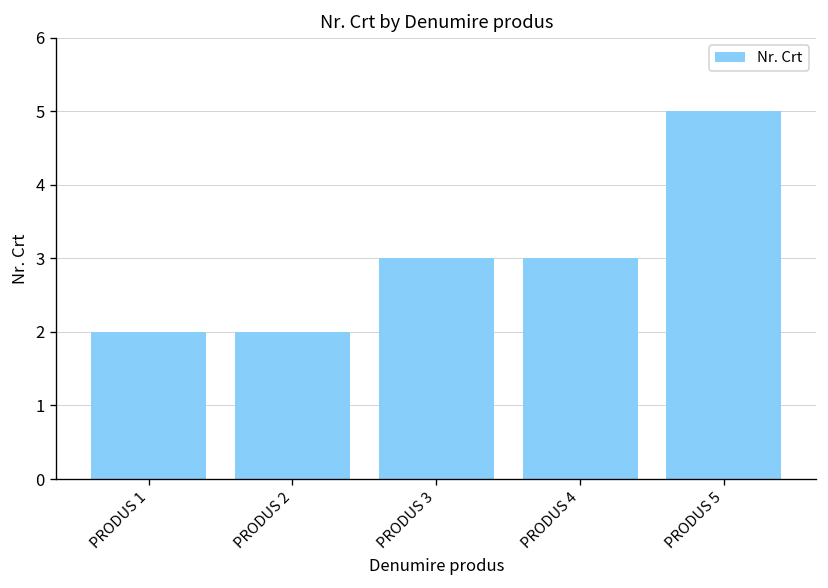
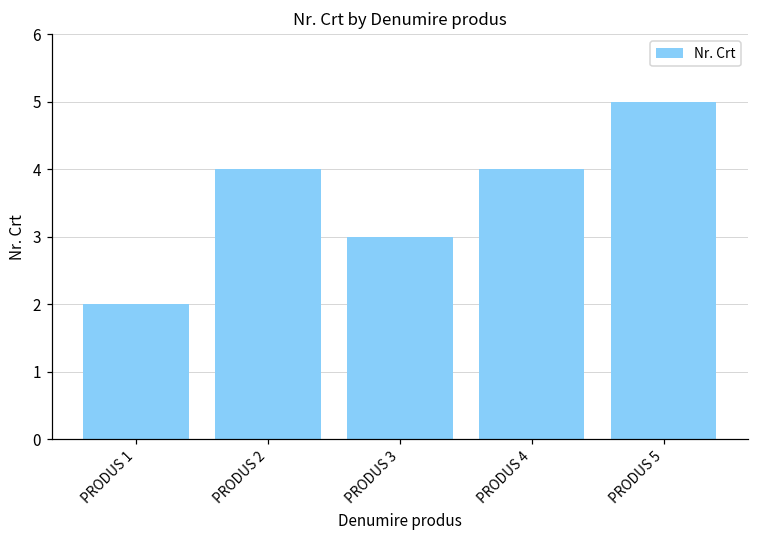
  {
    "PRODUS 1": 2,
-   "PRODUS 2": 2,
+   "PRODUS 2": 4,
    "PRODUS 3": 3,
-   "PRODUS 4": 3,
+   "PRODUS 4": 4,
    "PRODUS 5": 5
  }
